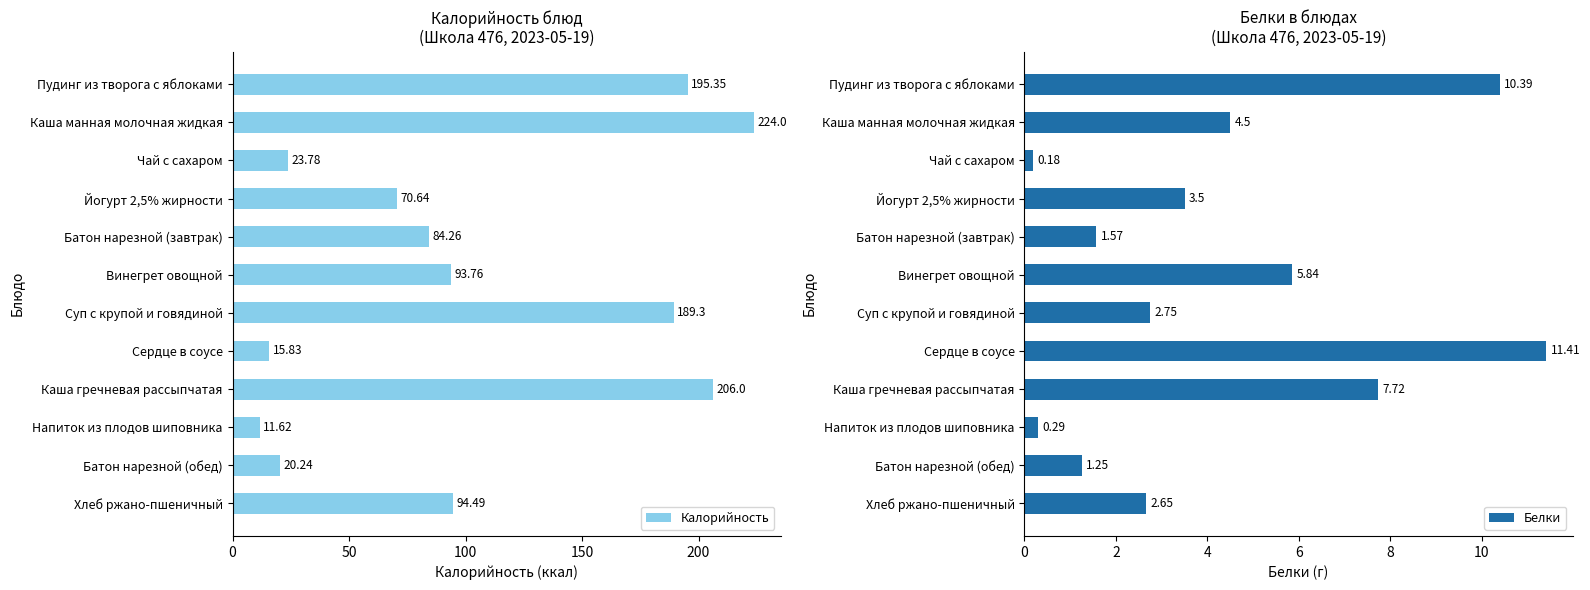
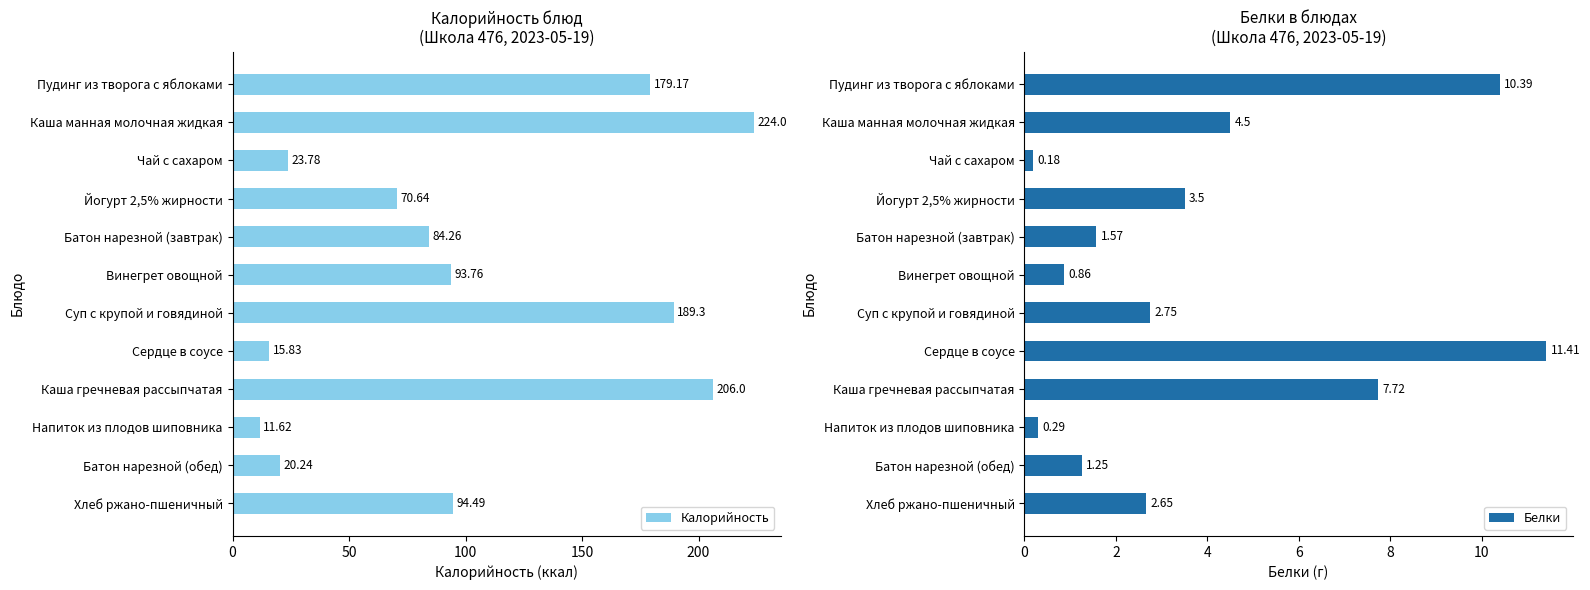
  {
    "Калорийность блюд (Школа 476, 2023-05-19)": {
-     "Пудинг из творога с яблоками": 195.35,
+     "Пудинг из творога с яблоками": 179.17,
      "Каша манная молочная жидкая": 224.0,
      "Чай с сахаром": 23.78,
      "Йогурт 2,5% жирности": 70.64,
      "Батон нарезной (завтрак)": 84.26,
      "Винегрет овощной": 93.76,
      "Суп с крупой и говядиной": 189.3,
      "Сердце в соусе": 15.83,
      "Каша гречневая рассыпчатая": 206.0,
      "Напиток из плодов шиповника": 11.62,
      "Батон нарезной (обед)": 20.24,
      "Хлеб ржано-пшеничный": 94.49
    },
    "Белки в блюдах (Школа 476, 2023-05-19)": {
      "Пудинг из творога с яблоками": 10.39,
      "Каша манная молочная жидкая": 4.5,
      "Чай с сахаром": 0.18,
      "Йогурт 2,5% жирности": 3.5,
      "Батон нарезной (завтрак)": 1.57,
-     "Винегрет овощной": 5.84,
+     "Винегрет овощной": 0.86,
      "Суп с крупой и говядиной": 2.75,
      "Сердце в соусе": 11.41,
      "Каша гречневая рассыпчатая": 7.72,
      "Напиток из плодов шиповника": 0.29,
      "Батон нарезной (обед)": 1.25,
      "Хлеб ржано-пшеничный": 2.65
    }
  }
